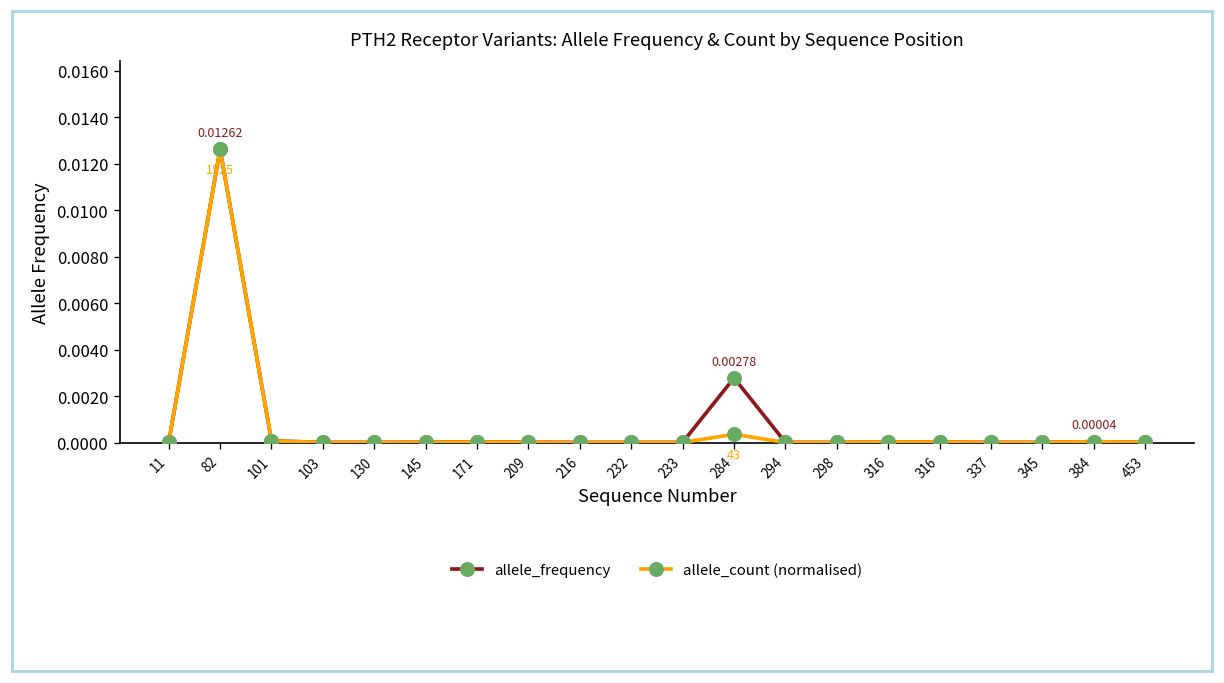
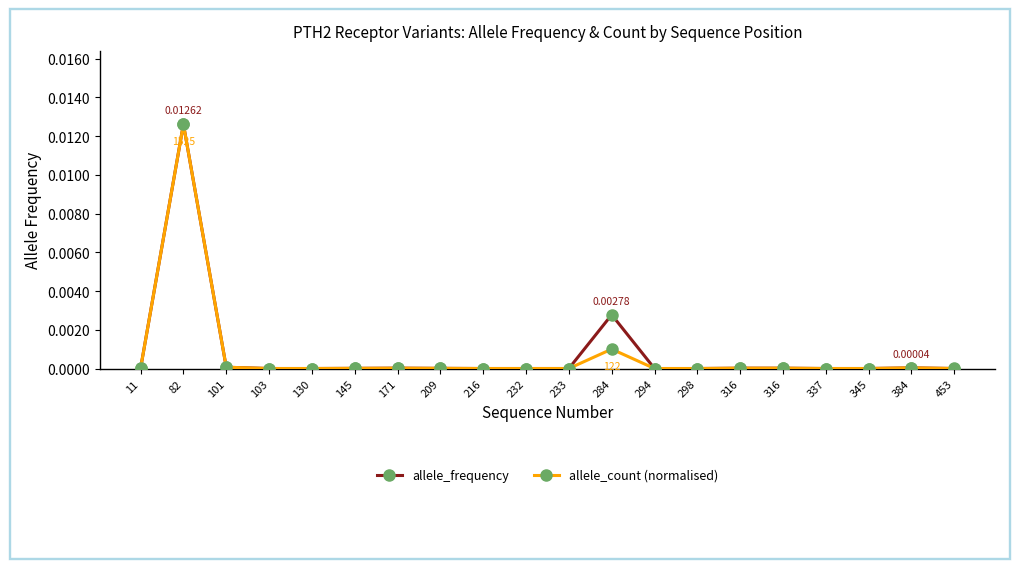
  {
    "allele_frequency": {
      "284": 0.00278
    },
    "allele_count (normalised)": {
-     "284": 43
+     "284": 122
    }
  }
